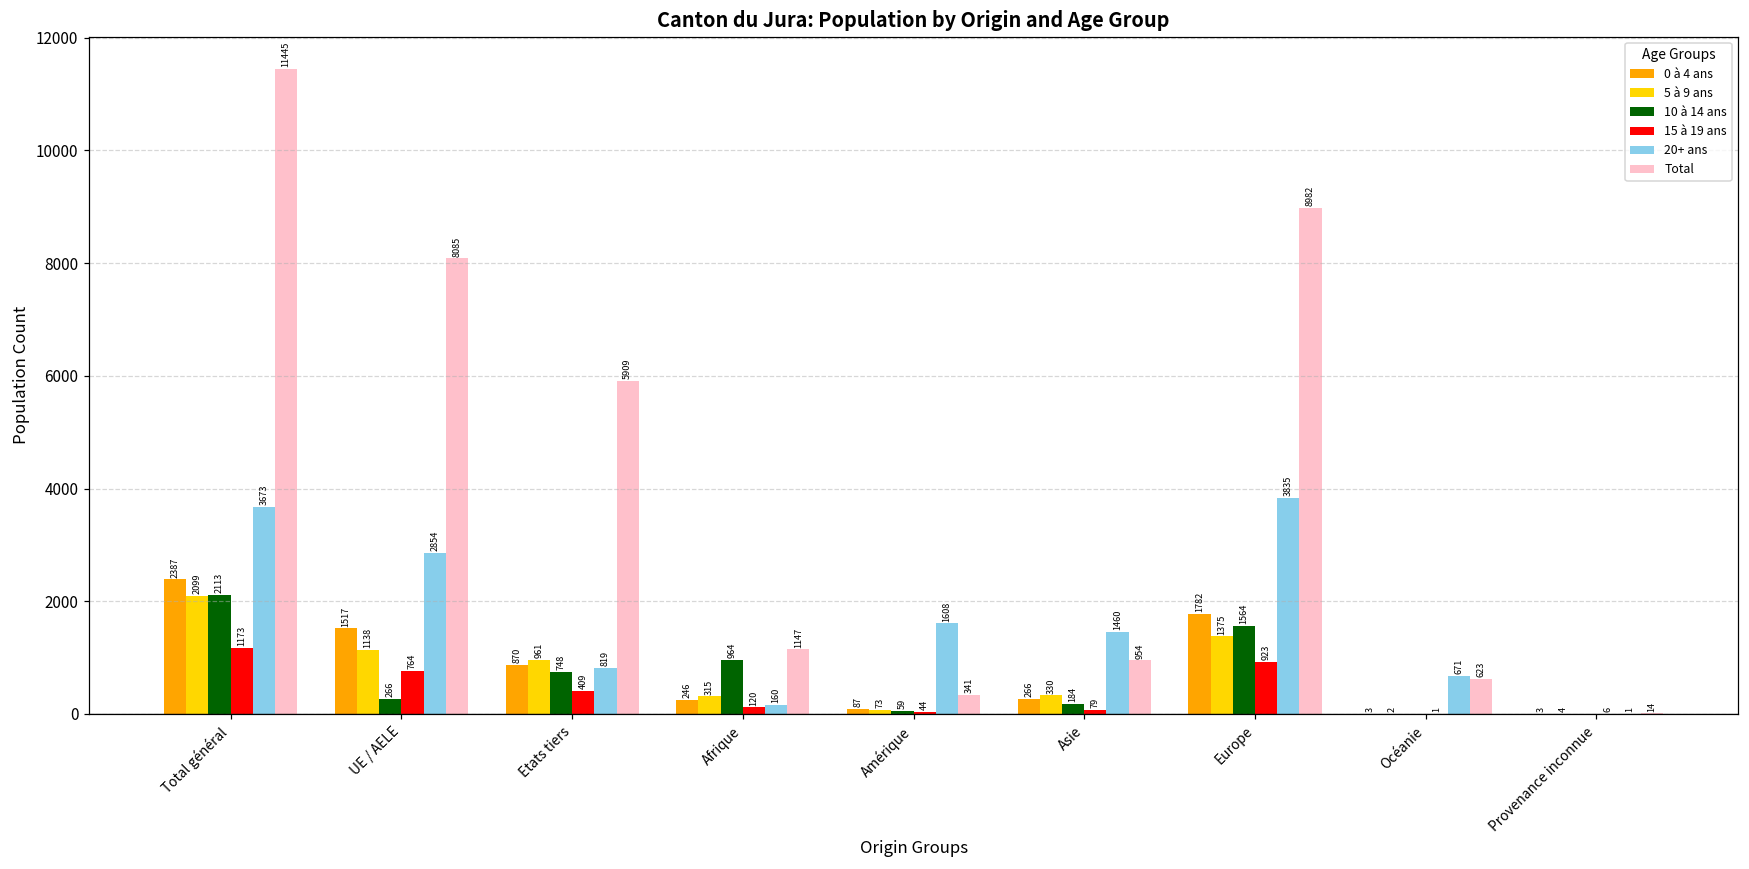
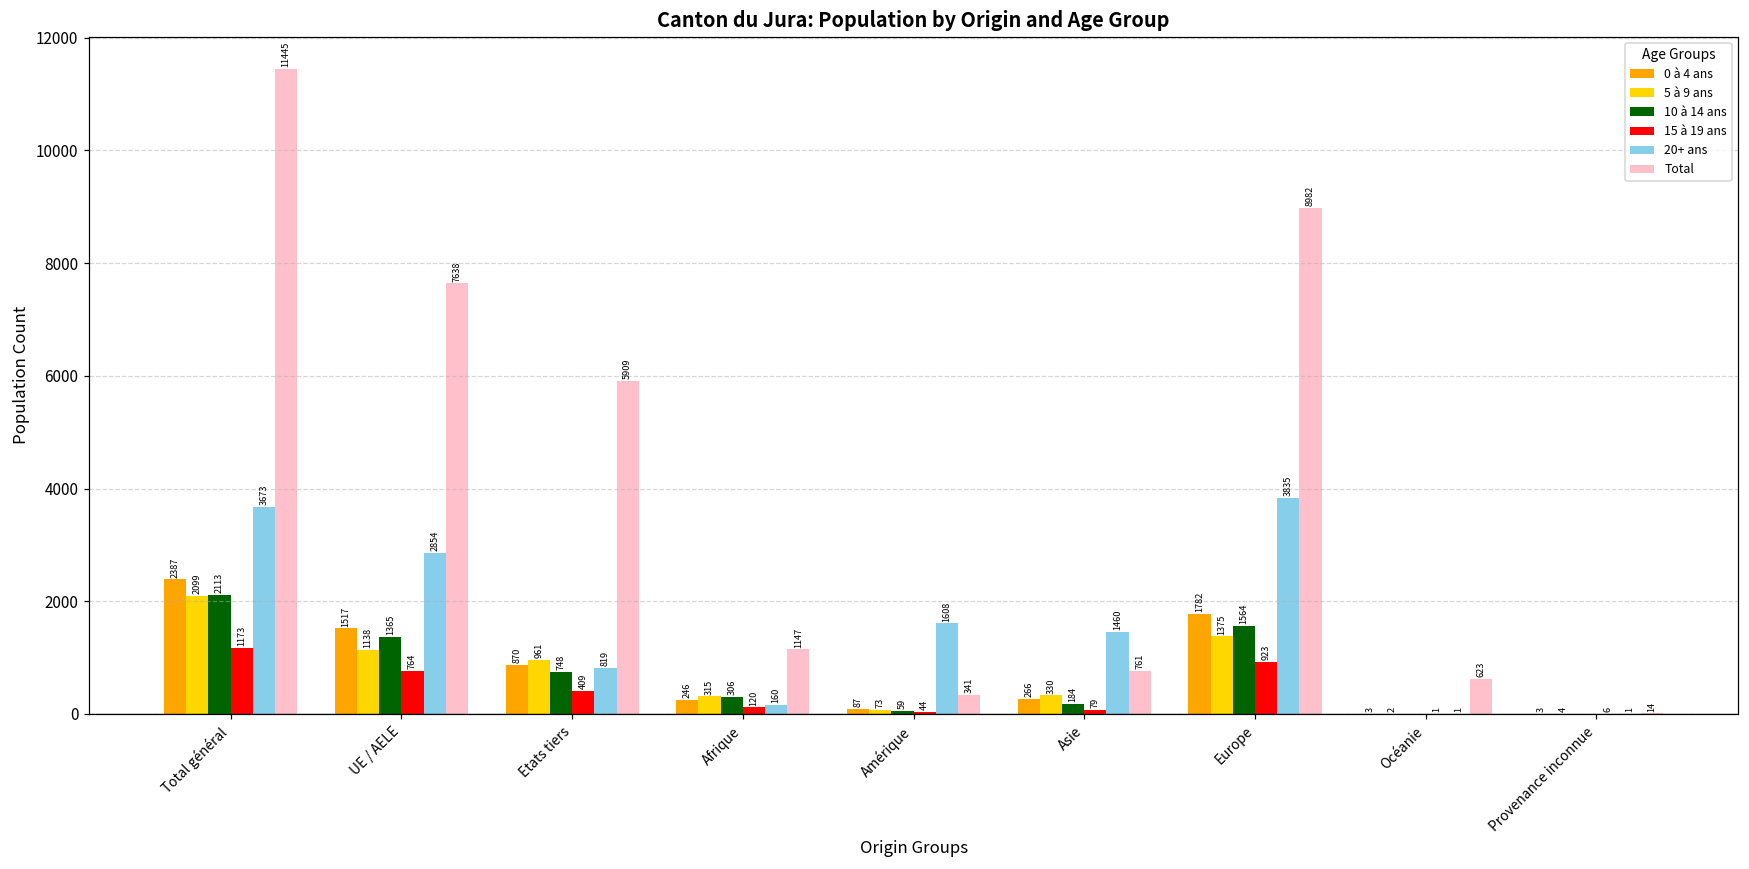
  {
    "10 à 14 ans": {
      "Total général": 2113,
-     "UE / AELE": 266,
+     "UE / AELE": 1365,
      "Etats tiers": 748,
-     "Afrique": 964,
+     "Afrique": 306,
      "Amérique": 59,
      "Asie": 184,
      "Europe": 1564
    },
    "15 à 19 ans": {
      "Total général": 1173,
      "UE / AELE": 764,
      "Etats tiers": 409,
      "Afrique": 120,
      "Amérique": 44,
      "Asie": 79,
      "Europe": 923,
      "Océanie": 1,
      "Provenance inconnue": 6
    },
    "20+ ans": {
      "Total général": 3673,
      "UE / AELE": 2854,
      "Etats tiers": 819,
      "Afrique": 160,
      "Amérique": 1608,
      "Asie": 1460,
      "Europe": 3835,
-     "Océanie": 671,
+     "Océanie": 1,
      "Provenance inconnue": 1
    },
    "Total": {
      "Total général": 11445,
-     "UE / AELE": 8085,
+     "UE / AELE": 7638,
      "Etats tiers": 5909,
      "Afrique": 1147,
      "Amérique": 341,
-     "Asie": 954,
+     "Asie": 761,
      "Europe": 8982,
      "Océanie": 623,
      "Provenance inconnue": 14
    }
  }
